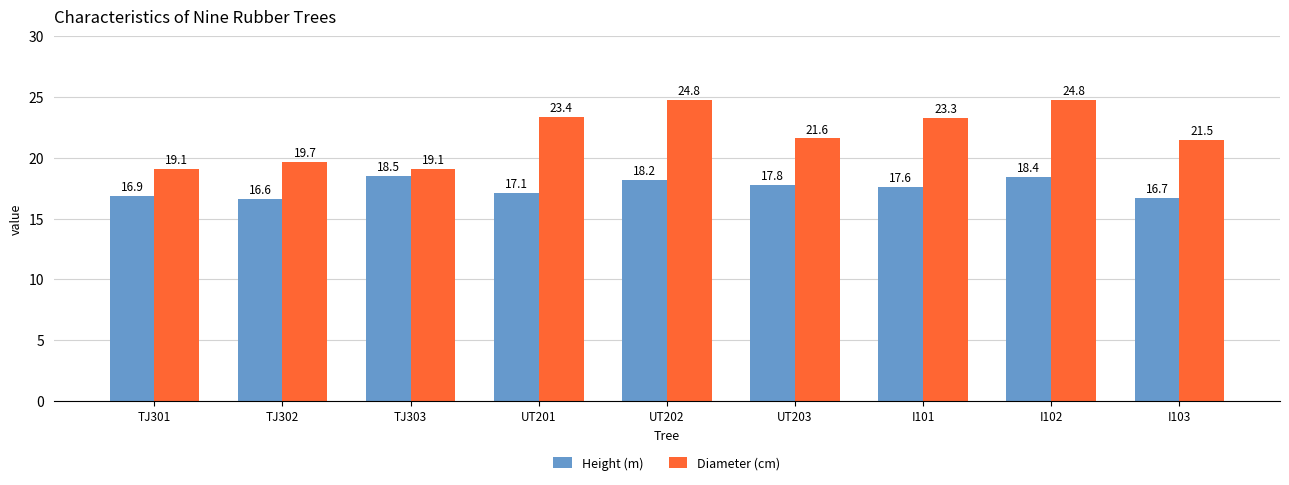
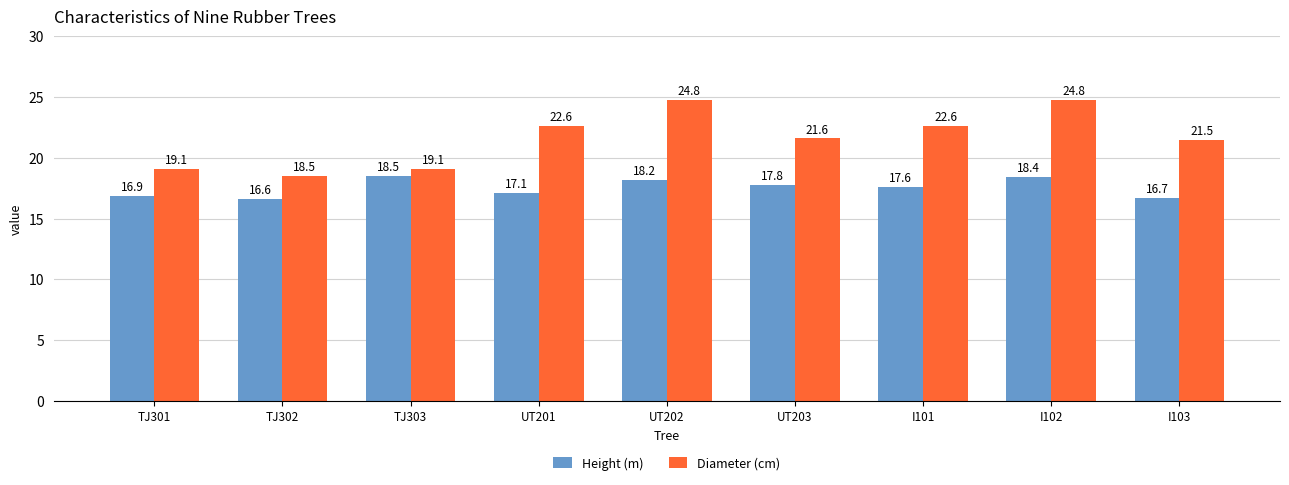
  {
    "Height (m)": {
      "TJ301": 16.9,
      "TJ302": 16.6,
      "TJ303": 18.5,
      "UT201": 17.1,
      "UT202": 18.2,
      "UT203": 17.8,
      "I101": 17.6,
      "I102": 18.4,
      "I103": 16.7
    },
    "Diameter (cm)": {
      "TJ301": 19.1,
-     "TJ302": 19.7,
+     "TJ302": 18.5,
      "TJ303": 19.1,
-     "UT201": 23.4,
+     "UT201": 22.6,
      "UT202": 24.8,
      "UT203": 21.6,
-     "I101": 23.3,
+     "I101": 22.6,
      "I102": 24.8,
      "I103": 21.5
    }
  }
